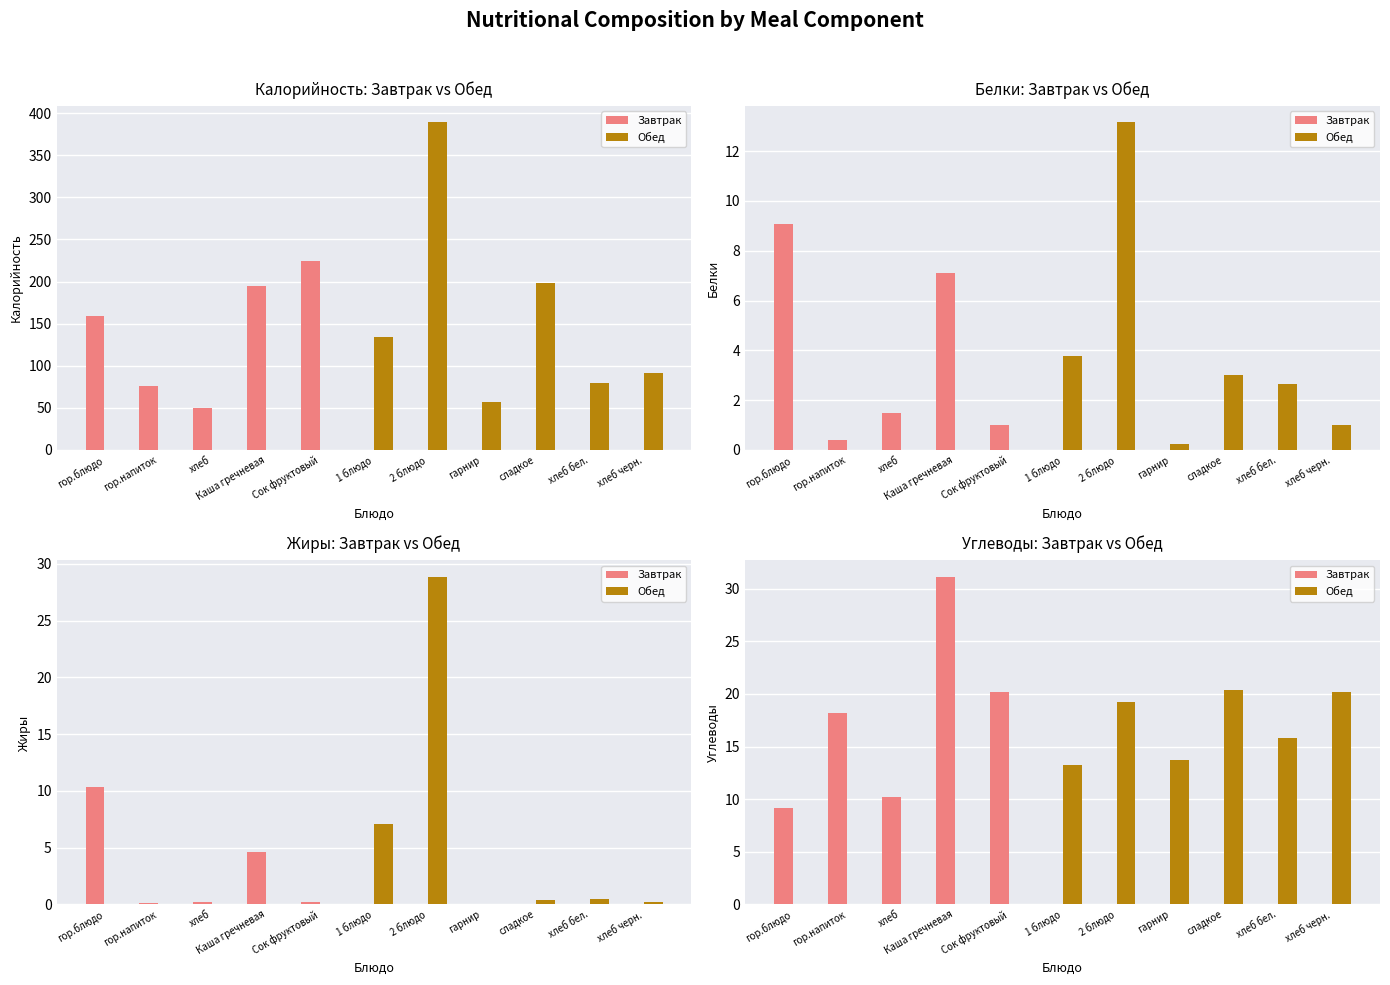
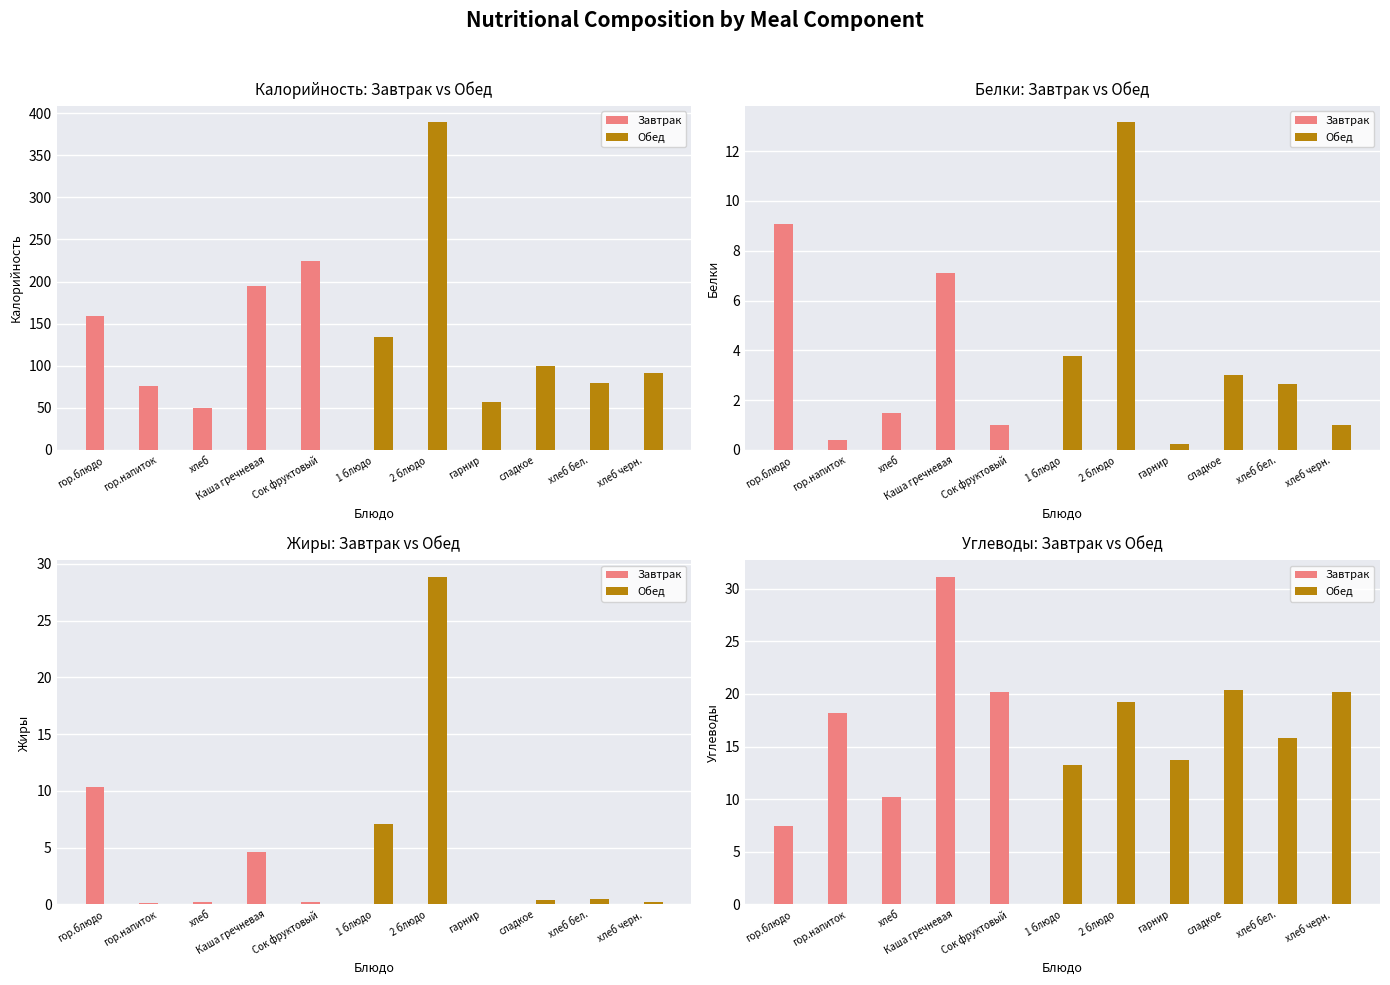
  {
    "Калорийность: Завтрак vs Обед": {
      "Завтрак": {
        "гор.блюдо": 160,
        "гор.напиток": 80,
        "хлеб": 50,
        "Каша гречневая": 190,
        "Сок фруктовый": 220,
        "1 блюдо": 0,
        "2 блюдо": 0,
        "гарнир": 0,
        "сладкое": 0,
        "хлеб бел.": 0,
        "хлеб черн.": 0
      },
      "Обед": {
        "гор.блюдо": 0,
        "гор.напиток": 0,
        "хлеб": 0,
        "Каша гречневая": 0,
        "Сок фруктовый": 0,
        "1 блюдо": 130,
        "2 блюдо": 390,
        "гарнир": 60,
-       "сладкое": 200,
+       "сладкое": 100,
        "хлеб бел.": 80,
        "хлеб черн.": 90
      }
    },
    "Белки: Завтрак vs Обед": {
      "Завтрак": {
        "гор.блюдо": 9.1,
        "гор.напиток": 0.4,
        "хлеб": 1.5,
        "Каша гречневая": 7.1,
        "Сок фруктовый": 1.0,
        "1 блюдо": 0.0,
        "2 блюдо": 0.0,
        "гарнир": 0.0,
        "сладкое": 0.0,
        "хлеб бел.": 0.0,
        "хлеб черн.": 0.0
      },
      "Обед": {
        "гор.блюдо": 0.0,
        "гор.напиток": 0.0,
        "хлеб": 0.0,
        "Каша гречневая": 0.0,
        "Сок фруктовый": 0.0,
        "1 блюдо": 3.8,
        "2 блюдо": 13.2,
        "гарнир": 0.2,
        "сладкое": 3.0,
        "хлеб бел.": 2.6,
        "хлеб черн.": 1.0
      }
    },
    "Жиры: Завтрак vs Обед": {
      "Завтрак": {
        "гор.блюдо": 10.3,
        "Каша гречневая": 4.6,
        "1 блюдо": 0.0,
        "2 блюдо": 0.0,
        "гарнир": 0.0,
        "сладкое": 0.0,
        "хлеб бел.": 0.0,
        "хлеб черн.": 0.0
      },
      "Обед": {
        "гор.блюдо": 0.0,
        "гор.напиток": 0.0,
        "хлеб": 0.0,
        "Каша гречневая": 0.0,
        "Сок фруктовый": 0.0,
        "1 блюдо": 7.1,
        "2 блюдо": 28.9,
        "сладкое": 0.4,
        "хлеб бел.": 0.5
      }
    },
    "Углеводы: Завтрак vs Обед": {
      "Завтрак": {
-       "гор.блюдо": 9.1,
+       "гор.блюдо": 7.5,
        "гор.напиток": 18.2,
        "хлеб": 10.2,
        "Каша гречневая": 31.1,
        "Сок фруктовый": 20.2,
        "1 блюдо": 0.0,
        "2 блюдо": 0.0,
        "гарнир": 0.0,
        "сладкое": 0.0,
        "хлеб бел.": 0.0,
        "хлеб черн.": 0.0
      },
      "Обед": {
        "гор.блюдо": 0.0,
        "гор.напиток": 0.0,
        "хлеб": 0.0,
        "Каша гречневая": 0.0,
        "Сок фруктовый": 0.0,
        "1 блюдо": 13.3,
        "2 блюдо": 19.2,
        "гарнир": 13.8,
        "сладкое": 20.4,
        "хлеб бел.": 15.8,
        "хлеб черн.": 20.2
      }
    }
  }
